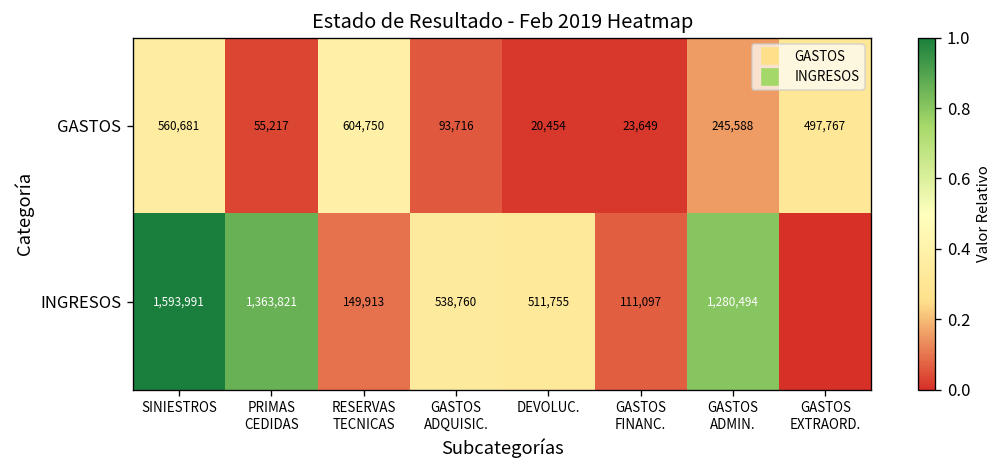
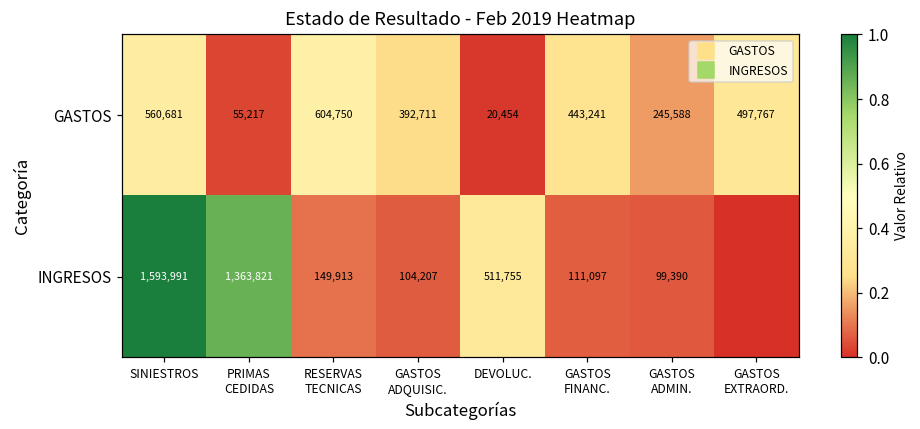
  {
    "GASTOS": {
      "SINIESTROS": "560,681",
      "PRIMAS CEDIDAS": "55,217",
      "RESERVAS TECNICAS": "604,750",
-     "GASTOS ADQUISIC.": "93,716",
+     "GASTOS ADQUISIC.": "392,711",
      "DEVOLUC.": "20,454",
-     "GASTOS FINANC.": "23,649",
+     "GASTOS FINANC.": "443,241",
      "GASTOS ADMIN.": "245,588",
      "GASTOS EXTRAORD.": "497,767"
    },
    "INGRESOS": {
      "SINIESTROS": "1,593,991",
      "PRIMAS CEDIDAS": "1,363,821",
      "RESERVAS TECNICAS": "149,913",
-     "GASTOS ADQUISIC.": "538,760",
+     "GASTOS ADQUISIC.": "104,207",
      "DEVOLUC.": "511,755",
      "GASTOS FINANC.": "111,097",
-     "GASTOS ADMIN.": "1,280,494"
+     "GASTOS ADMIN.": "99,390"
    }
  }
